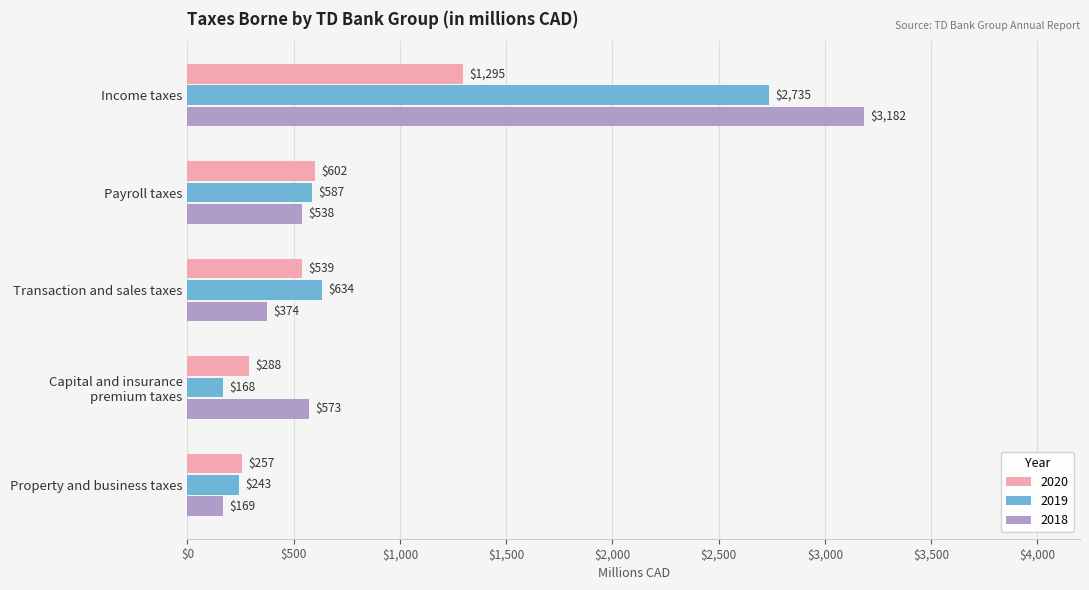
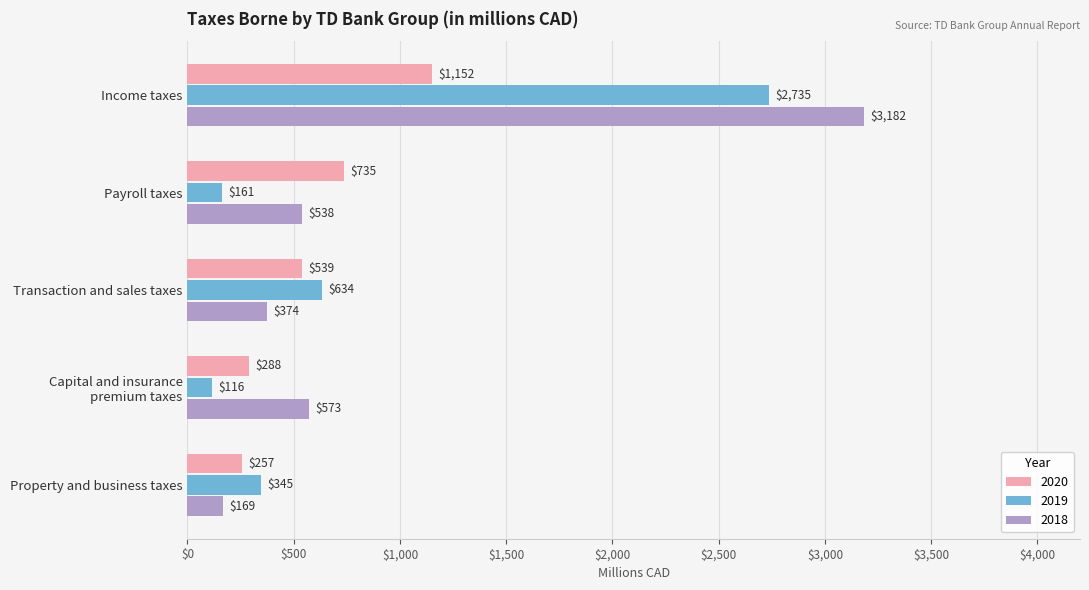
  {
    "2020": {
-     "Income taxes": "$1,295",
-     "Payroll taxes": "$602",
+     "Income taxes": "$1,152",
+     "Payroll taxes": "$735",
      "Transaction and sales taxes": "$539",
      "Capital and insurance premium taxes": "$288",
      "Property and business taxes": "$257"
    },
    "2019": {
      "Income taxes": "$2,735",
-     "Payroll taxes": "$587",
+     "Payroll taxes": "$161",
      "Transaction and sales taxes": "$634",
-     "Capital and insurance premium taxes": "$168",
-     "Property and business taxes": "$243"
+     "Capital and insurance premium taxes": "$116",
+     "Property and business taxes": "$345"
    },
    "2018": {
      "Income taxes": "$3,182",
      "Payroll taxes": "$538",
      "Transaction and sales taxes": "$374",
      "Capital and insurance premium taxes": "$573",
      "Property and business taxes": "$169"
    }
  }
